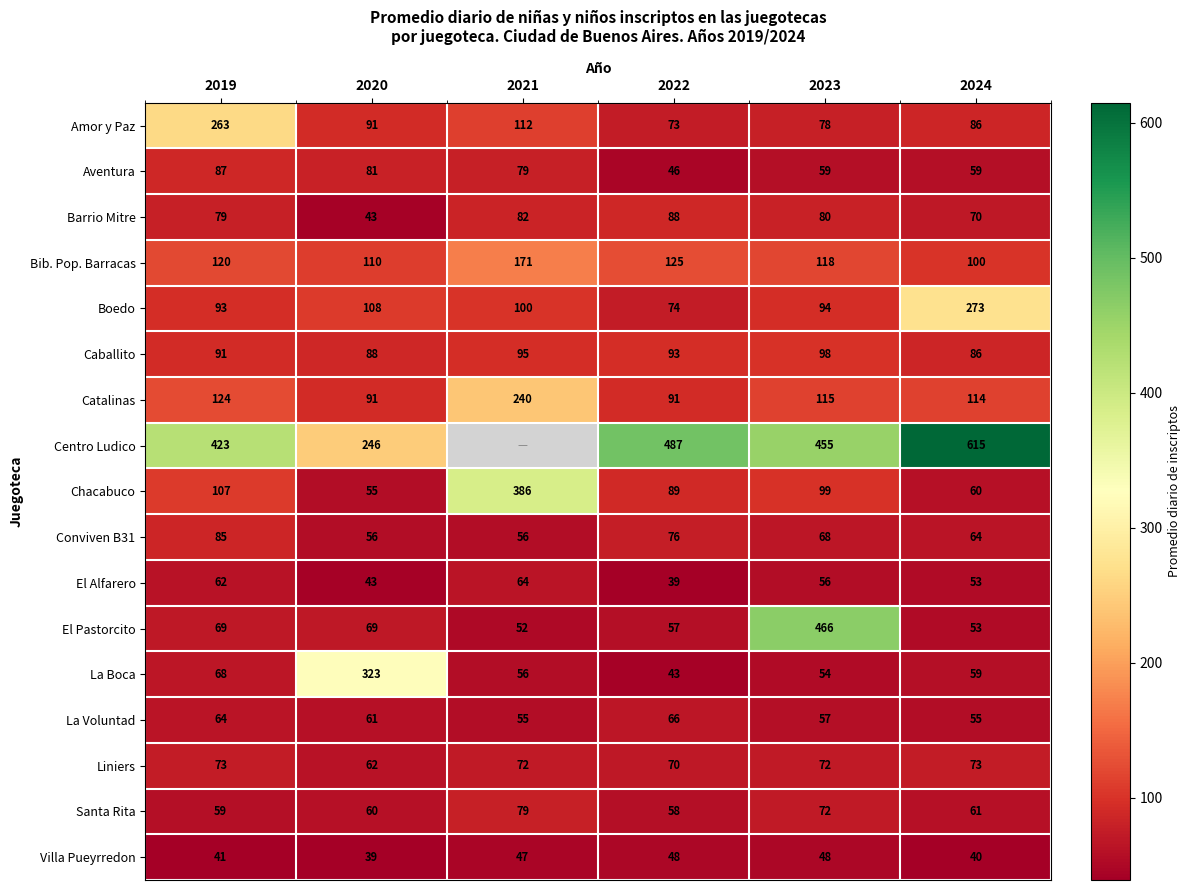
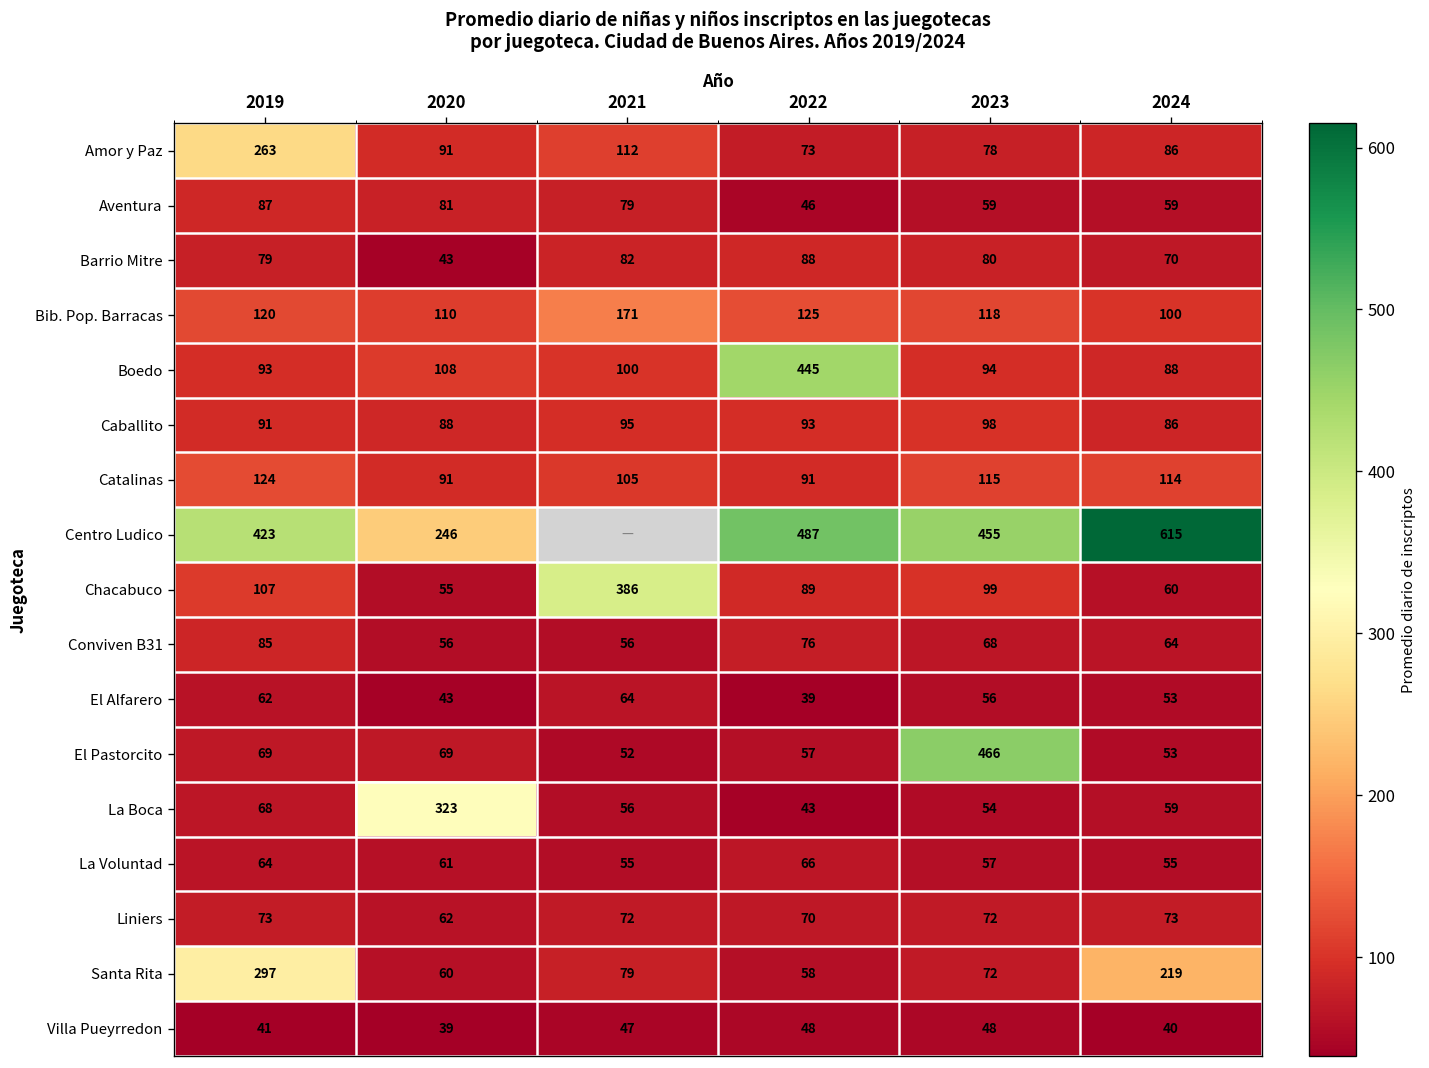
  {
    "Amor y Paz": {
      "2019": 263,
      "2020": 91,
      "2021": 112,
      "2022": 73,
      "2023": 78,
      "2024": 86
    },
    "Aventura": {
      "2019": 87,
      "2020": 81,
      "2021": 79,
      "2022": 46,
      "2023": 59,
      "2024": 59
    },
    "Barrio Mitre": {
      "2019": 79,
      "2020": 43,
      "2021": 82,
      "2022": 88,
      "2023": 80,
      "2024": 70
    },
    "Bib. Pop. Barracas": {
      "2019": 120,
      "2020": 110,
      "2021": 171,
      "2022": 125,
      "2023": 118,
      "2024": 100
    },
    "Boedo": {
      "2019": 93,
      "2020": 108,
      "2021": 100,
-     "2022": 74,
+     "2022": 445,
      "2023": 94,
-     "2024": 273
+     "2024": 88
    },
    "Caballito": {
      "2019": 91,
      "2020": 88,
      "2021": 95,
      "2022": 93,
      "2023": 98,
      "2024": 86
    },
    "Catalinas": {
      "2019": 124,
      "2020": 91,
-     "2021": 240,
+     "2021": 105,
      "2022": 91,
      "2023": 115,
      "2024": 114
    },
    "Centro Ludico": {
      "2019": 423,
      "2020": 246,
      "2022": 487,
      "2023": 455,
      "2024": 615
    },
    "Chacabuco": {
      "2019": 107,
      "2020": 55,
      "2021": 386,
      "2022": 89,
      "2023": 99,
      "2024": 60
    },
    "Conviven B31": {
      "2019": 85,
      "2020": 56,
      "2021": 56,
      "2022": 76,
      "2023": 68,
      "2024": 64
    },
    "El Alfarero": {
      "2019": 62,
      "2020": 43,
      "2021": 64,
      "2022": 39,
      "2023": 56,
      "2024": 53
    },
    "El Pastorcito": {
      "2019": 69,
      "2020": 69,
      "2021": 52,
      "2022": 57,
      "2023": 466,
      "2024": 53
    },
    "La Boca": {
      "2019": 68,
      "2020": 323,
      "2021": 56,
      "2022": 43,
      "2023": 54,
      "2024": 59
    },
    "La Voluntad": {
      "2019": 64,
      "2020": 61,
      "2021": 55,
      "2022": 66,
      "2023": 57,
      "2024": 55
    },
    "Liniers": {
      "2019": 73,
      "2020": 62,
      "2021": 72,
      "2022": 70,
      "2023": 72,
      "2024": 73
    },
    "Santa Rita": {
-     "2019": 59,
+     "2019": 297,
      "2020": 60,
      "2021": 79,
      "2022": 58,
      "2023": 72,
-     "2024": 61
+     "2024": 219
    },
    "Villa Pueyrredon": {
      "2019": 41,
      "2020": 39,
      "2021": 47,
      "2022": 48,
      "2023": 48,
      "2024": 40
    }
  }
